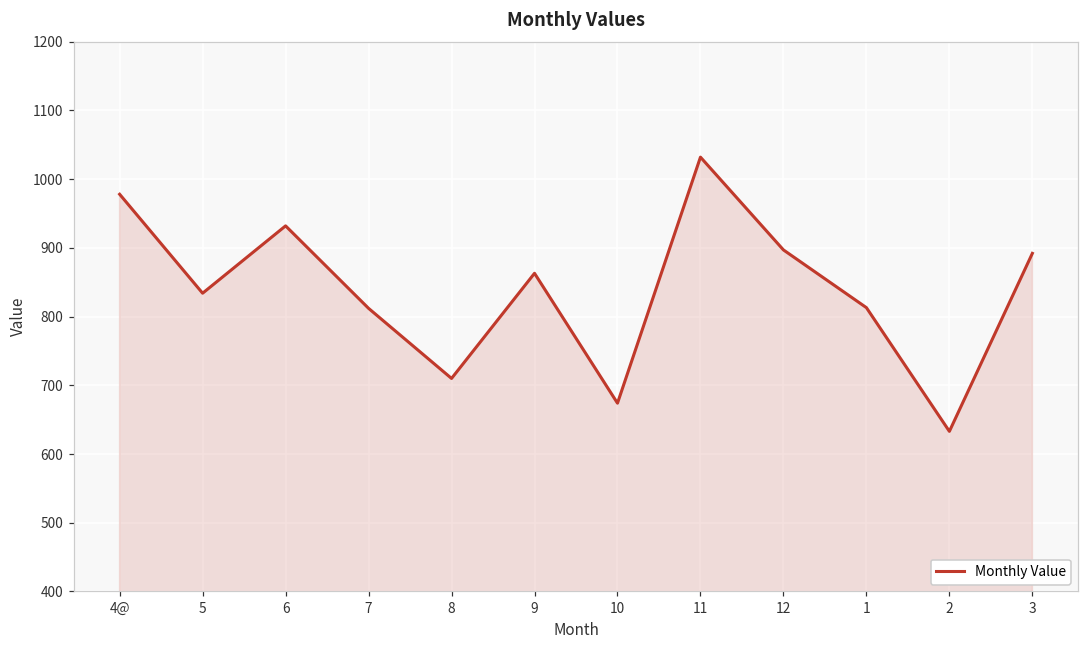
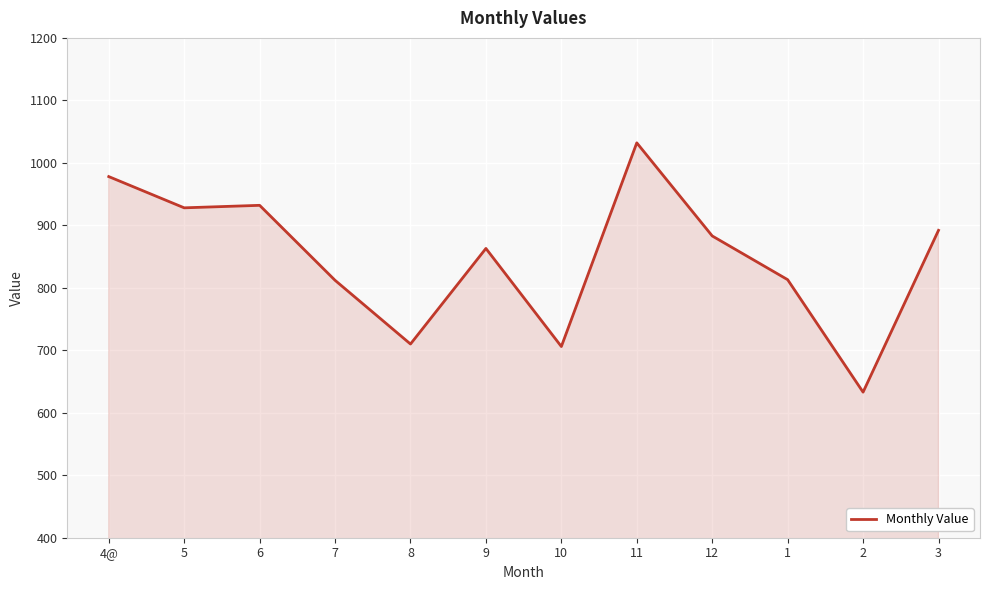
  {
    "4@": 980,
-   "5": 830,
+   "5": 930,
    "6": 930,
    "7": 810,
    "8": 710,
    "9": 860,
-   "10": 670,
+   "10": 710,
    "11": 1030,
-   "12": 900,
+   "12": 880,
    "1": 810,
    "2": 630,
    "3": 890
  }
